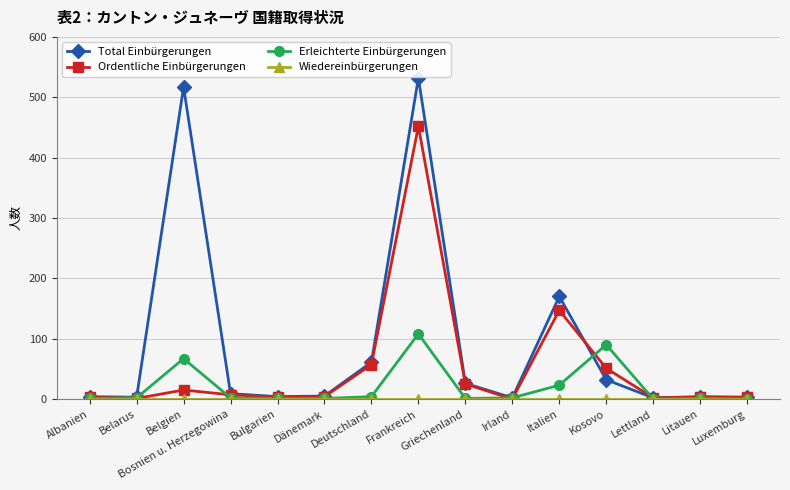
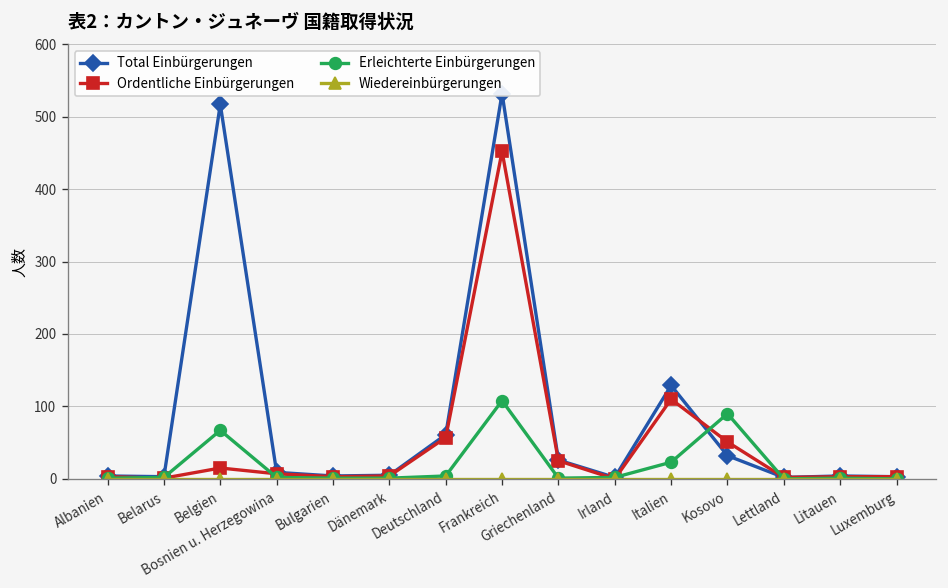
  {
    "Total Einbürgerungen": {
      "Belgien": 520,
      "Frankreich": 530,
-     "Italien": 170,
+     "Italien": 130,
      "Kosovo": 30
    },
    "Ordentliche Einbürgerungen": {
      "Belgien": 20,
      "Frankreich": 450,
-     "Italien": 150,
+     "Italien": 110,
      "Kosovo": 50
    },
    "Erleichterte Einbürgerungen": {
      "Belgien": 70,
      "Frankreich": 110,
      "Italien": 20,
      "Kosovo": 90
    },
    "Wiedereinbürgerungen": {
      "Belgien": 0,
      "Frankreich": 0,
      "Italien": 0,
      "Kosovo": 0
    }
  }
